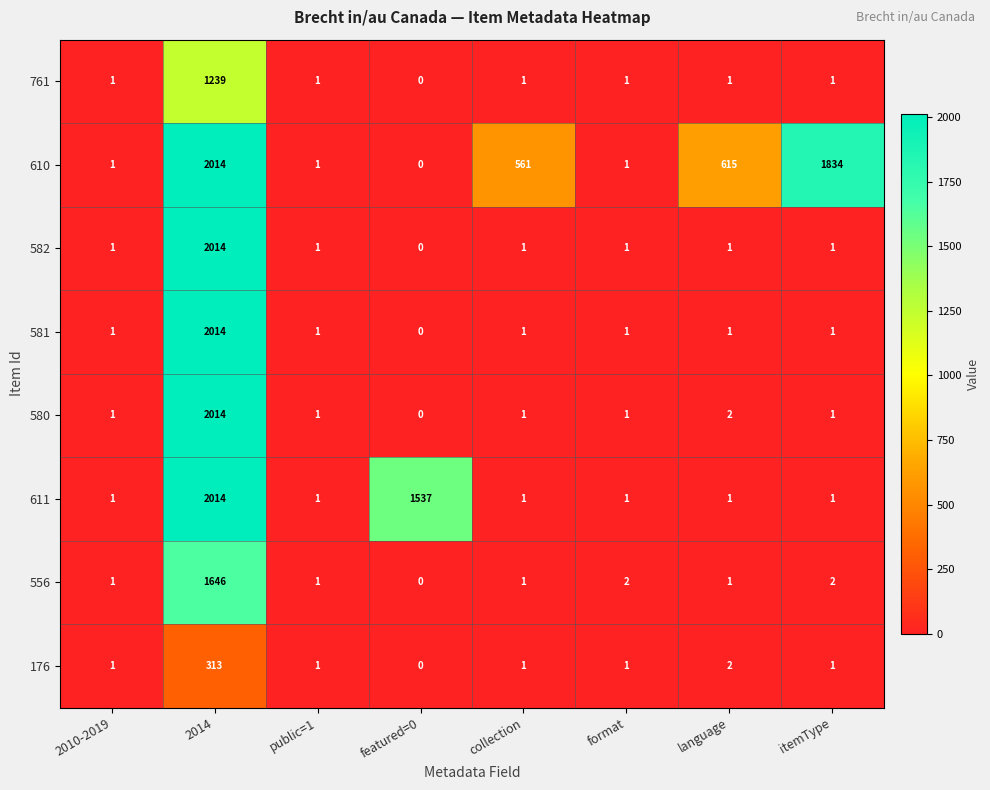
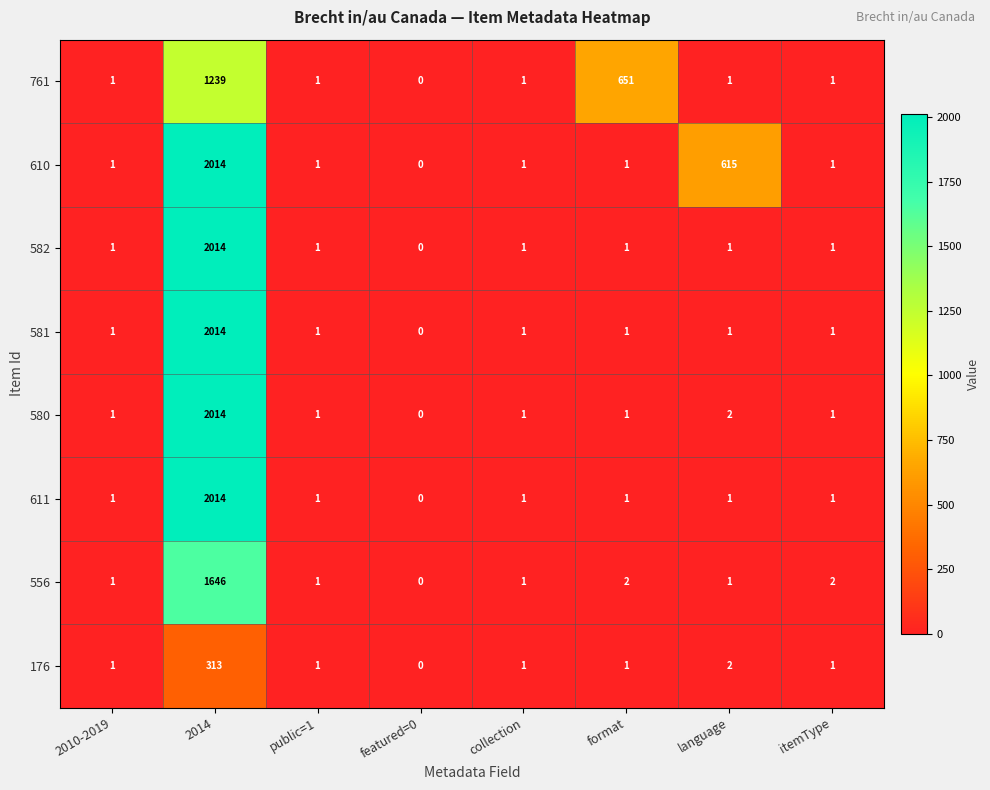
  {
    "761": {
      "2010-2019": 1,
      "2014": 1239,
      "public=1": 1,
      "featured=0": 0,
      "collection": 1,
-     "format": 1,
+     "format": 651,
      "language": 1,
      "itemType": 1
    },
    "610": {
      "2010-2019": 1,
      "2014": 2014,
      "public=1": 1,
      "featured=0": 0,
-     "collection": 561,
+     "collection": 1,
      "format": 1,
      "language": 615,
-     "itemType": 1834
+     "itemType": 1
    },
    "582": {
      "2010-2019": 1,
      "2014": 2014,
      "public=1": 1,
      "featured=0": 0,
      "collection": 1,
      "format": 1,
      "language": 1,
      "itemType": 1
    },
    "581": {
      "2010-2019": 1,
      "2014": 2014,
      "public=1": 1,
      "featured=0": 0,
      "collection": 1,
      "format": 1,
      "language": 1,
      "itemType": 1
    },
    "580": {
      "2010-2019": 1,
      "2014": 2014,
      "public=1": 1,
      "featured=0": 0,
      "collection": 1,
      "format": 1,
      "language": 2,
      "itemType": 1
    },
    "611": {
      "2010-2019": 1,
      "2014": 2014,
      "public=1": 1,
-     "featured=0": 1537,
+     "featured=0": 0,
      "collection": 1,
      "format": 1,
      "language": 1,
      "itemType": 1
    },
    "556": {
      "2010-2019": 1,
      "2014": 1646,
      "public=1": 1,
      "featured=0": 0,
      "collection": 1,
      "format": 2,
      "language": 1,
      "itemType": 2
    },
    "176": {
      "2010-2019": 1,
      "2014": 313,
      "public=1": 1,
      "featured=0": 0,
      "collection": 1,
      "format": 1,
      "language": 2,
      "itemType": 1
    }
  }
